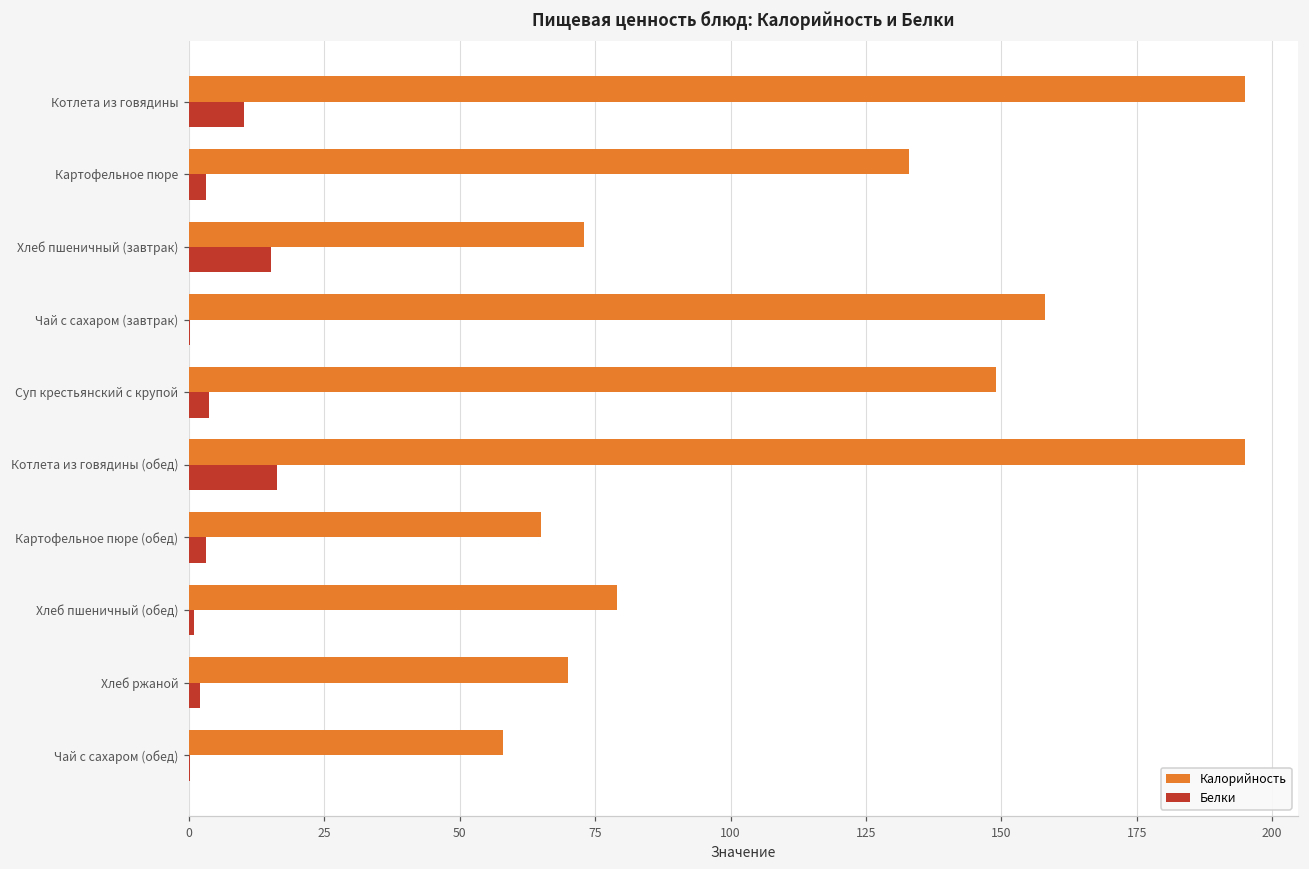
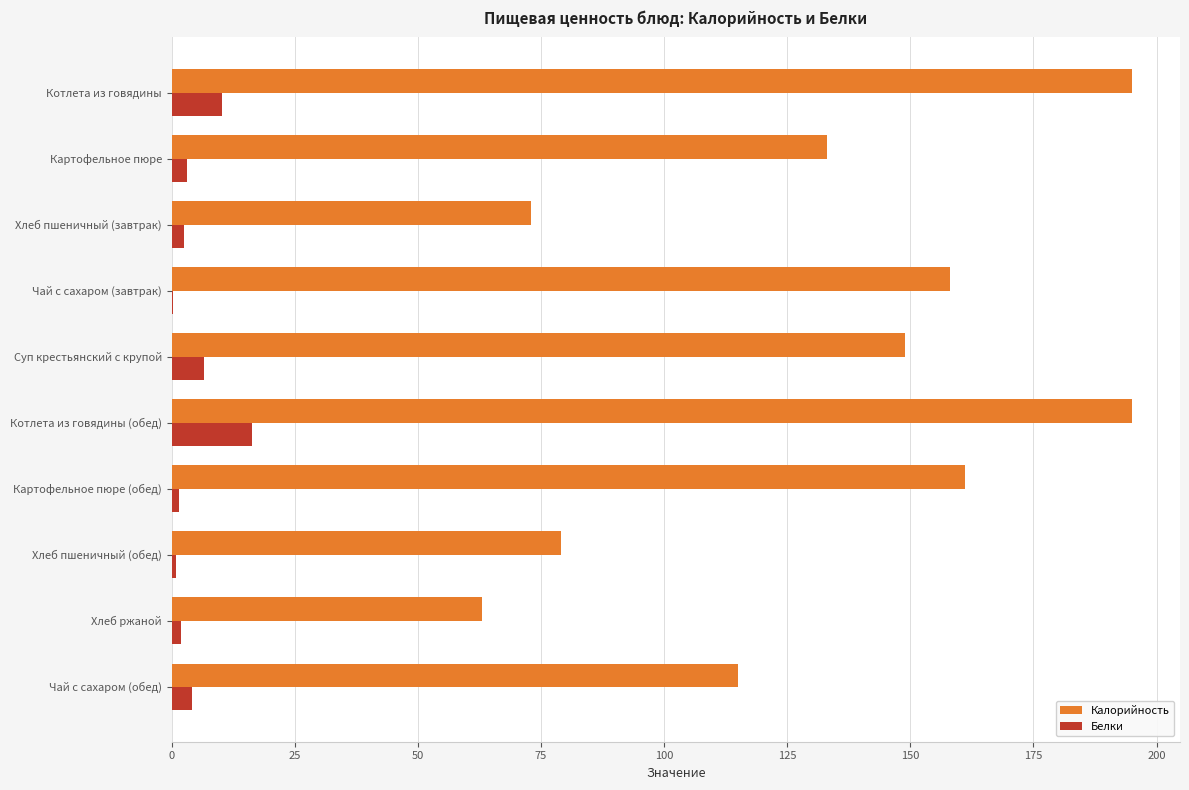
  {
    "Калорийность": {
      "Котлета из говядины": 195,
      "Картофельное пюре": 133,
      "Хлеб пшеничный (завтрак)": 73,
      "Чай с сахаром (завтрак)": 158,
      "Суп крестьянский с крупой": 149,
      "Котлета из говядины (обед)": 195,
-     "Картофельное пюре (обед)": 65,
+     "Картофельное пюре (обед)": 161,
      "Хлеб пшеничный (обед)": 79,
-     "Хлеб ржаной": 70,
-     "Чай с сахаром (обед)": 58
+     "Хлеб ржаной": 63,
+     "Чай с сахаром (обед)": 115
    },
    "Белки": {
      "Котлета из говядины": 10,
      "Картофельное пюре": 3,
-     "Хлеб пшеничный (завтрак)": 15,
-     "Суп крестьянский с крупой": 4,
+     "Хлеб пшеничный (завтрак)": 3,
+     "Суп крестьянский с крупой": 6,
      "Котлета из говядины (обед)": 16,
-     "Картофельное пюре (обед)": 3,
+     "Картофельное пюре (обед)": 2,
      "Хлеб пшеничный (обед)": 1,
      "Хлеб ржаной": 2,
-     "Чай с сахаром (обед)": 0
+     "Чай с сахаром (обед)": 4
    }
  }
